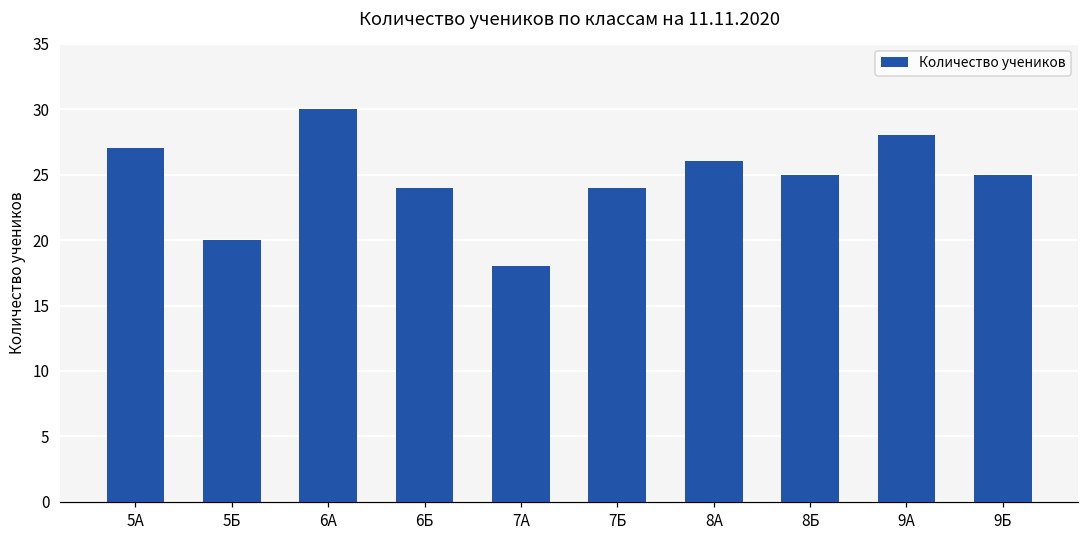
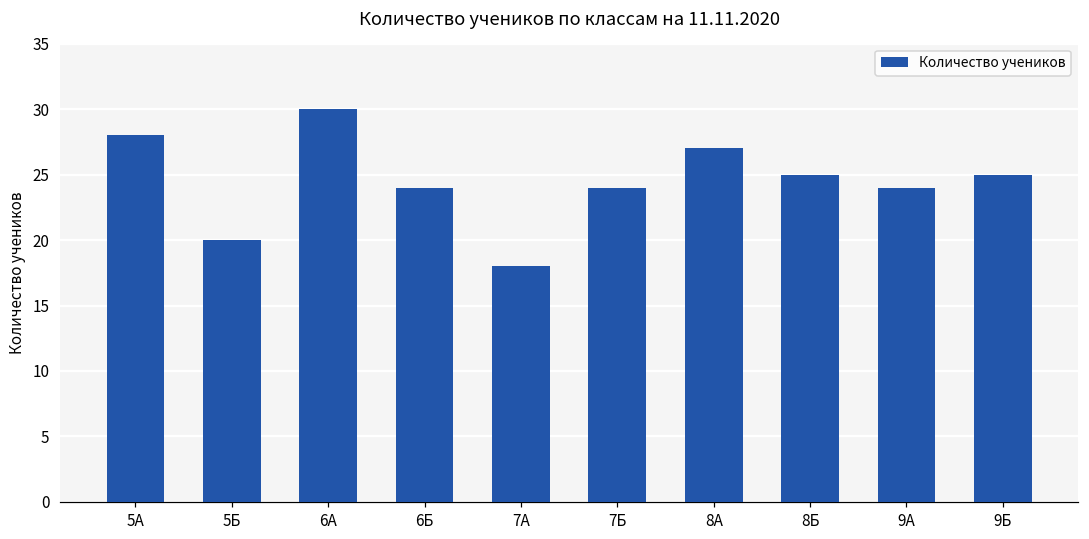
  {
-   "5А": 27,
+   "5А": 28,
    "5Б": 20,
    "6А": 30,
    "6Б": 24,
    "7А": 18,
    "7Б": 24,
-   "8А": 26,
+   "8А": 27,
    "8Б": 25,
-   "9А": 28,
+   "9А": 24,
    "9Б": 25
  }
